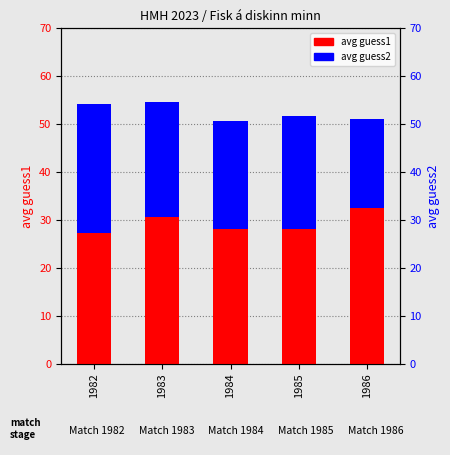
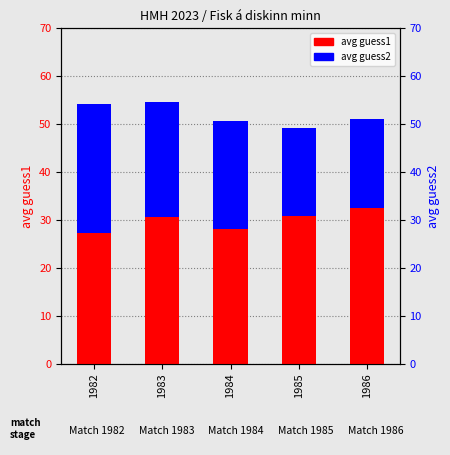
  {
    "avg guess1": {
      "1982": 27,
      "1983": 31,
      "1984": 28,
-     "1985": 28,
+     "1985": 31,
      "1986": 33
    },
    "avg guess2": {
      "1982": 27,
      "1983": 24,
      "1984": 22,
-     "1985": 24,
+     "1985": 18,
      "1986": 19
    }
  }
